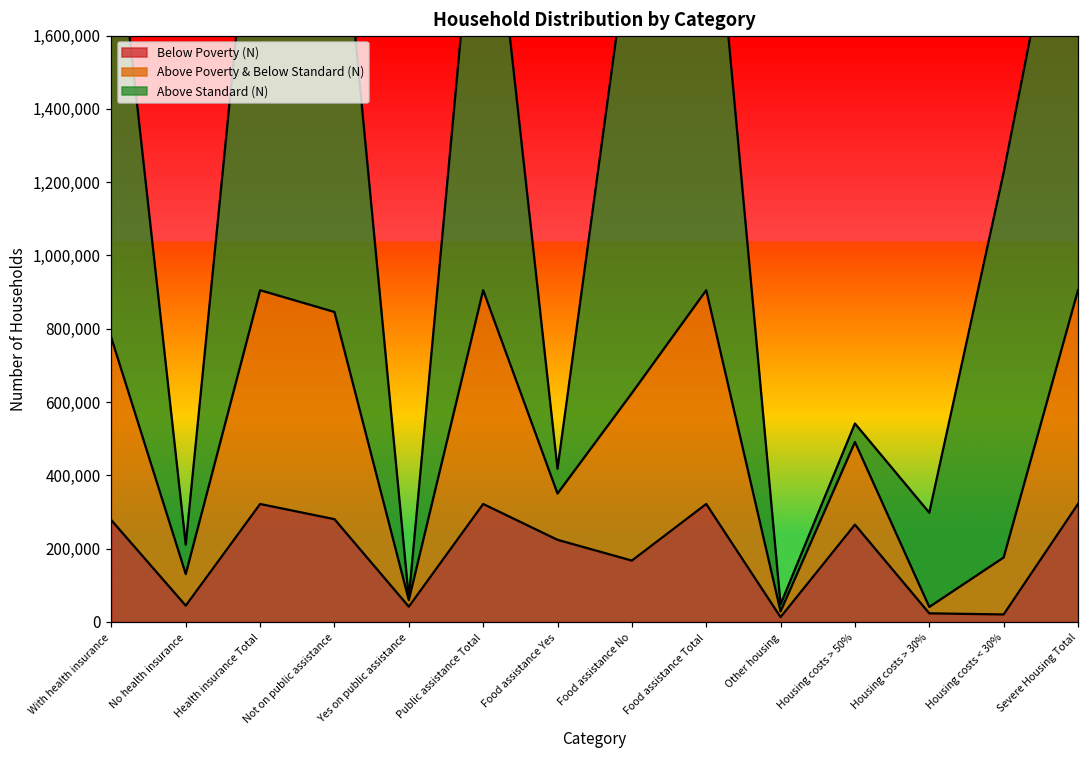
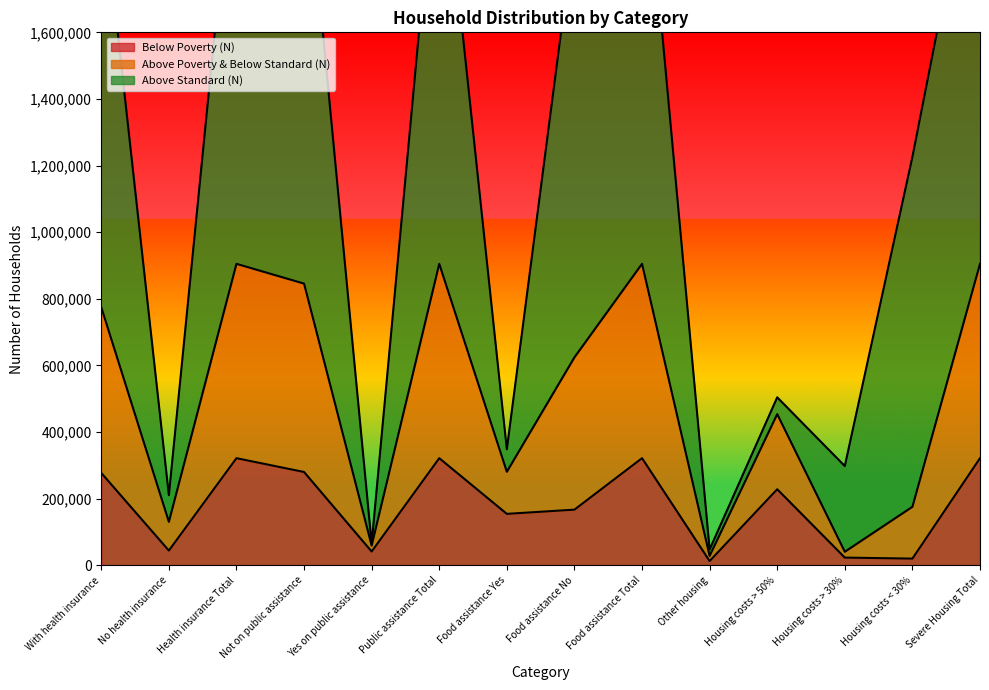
  {
    "Below Poverty (N)": {
      "With health insurance": "280,000",
      "No health insurance": "40,000",
      "Health insurance Total": "320,000",
      "Not on public assistance": "280,000",
      "Yes on public assistance": "40,000",
      "Public assistance Total": "320,000",
-     "Food assistance Yes": "220,000",
+     "Food assistance Yes": "150,000",
      "Food assistance No": "170,000",
      "Food assistance Total": "320,000",
      "Other housing": "10,000",
-     "Housing costs > 50%": "270,000",
+     "Housing costs > 50%": "230,000",
      "Housing costs > 30%": "20,000",
      "Housing costs < 30%": "20,000",
      "Severe Housing Total": "320,000"
    },
    "Above Poverty & Below Standard (N)": {
      "With health insurance": "500,000",
      "No health insurance": "90,000",
      "Health insurance Total": "580,000",
      "Not on public assistance": "570,000",
      "Public assistance Total": "580,000",
      "Food assistance Yes": "130,000",
      "Food assistance No": "460,000",
      "Food assistance Total": "580,000",
      "Other housing": "20,000",
      "Housing costs > 50%": "230,000",
      "Housing costs > 30%": "20,000",
      "Housing costs < 30%": "160,000",
      "Severe Housing Total": "580,000"
    },
    "Above Standard (N)": {
      "No health insurance": "80,000",
      "Food assistance Yes": "70,000",
      "Other housing": "20,000",
      "Housing costs > 50%": "50,000",
      "Housing costs > 30%": "260,000",
      "Housing costs < 30%": "1,050,000"
    }
  }
